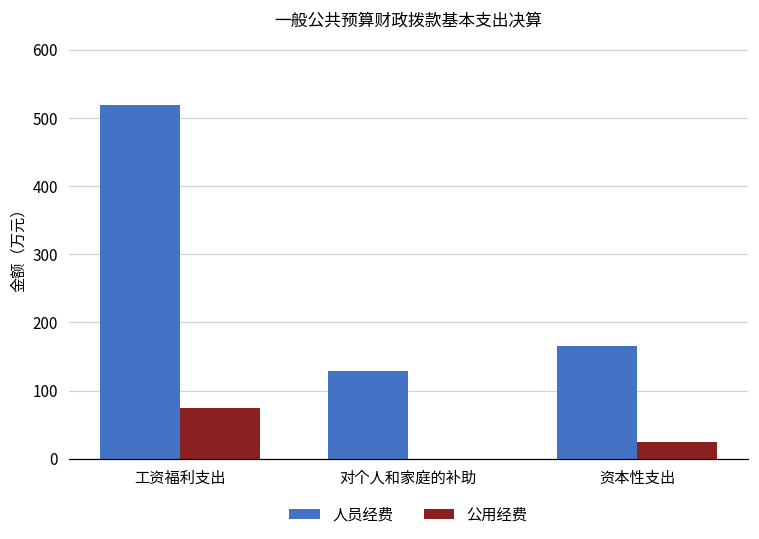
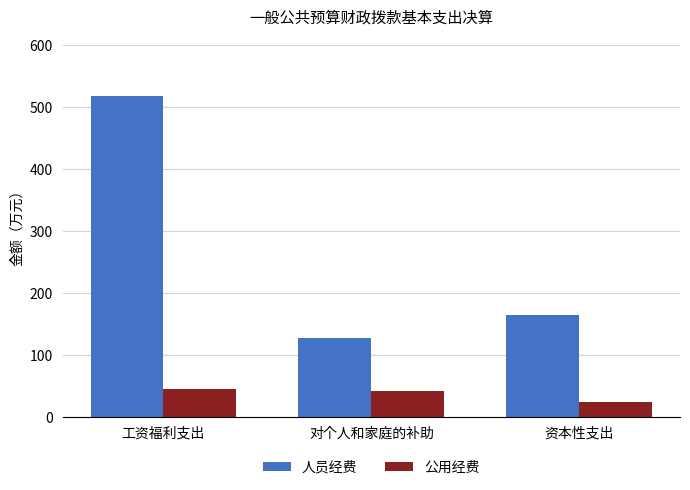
  {
    "人员经费": {
      "工资福利支出": 520,
      "对个人和家庭的补助": 130,
      "资本性支出": 170
    },
    "公用经费": {
-     "工资福利支出": 70,
-     "对个人和家庭的补助": 0,
+     "工资福利支出": 40,
+     "对个人和家庭的补助": 40,
      "资本性支出": 30
    }
  }
